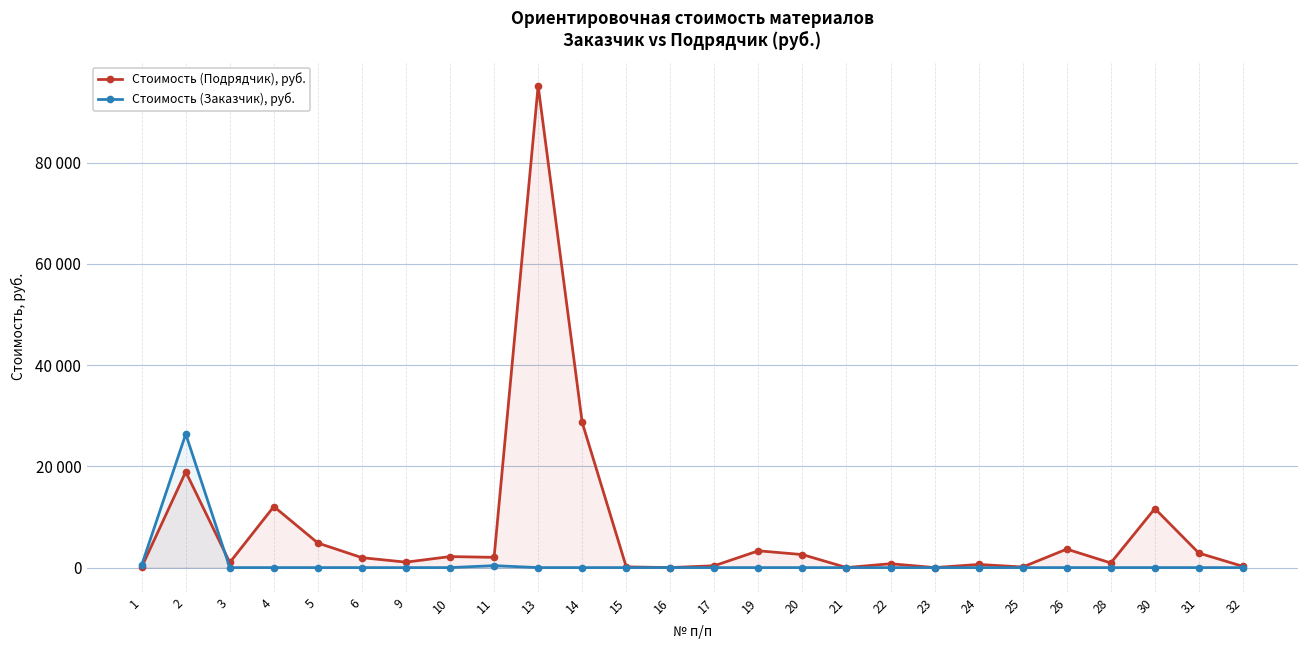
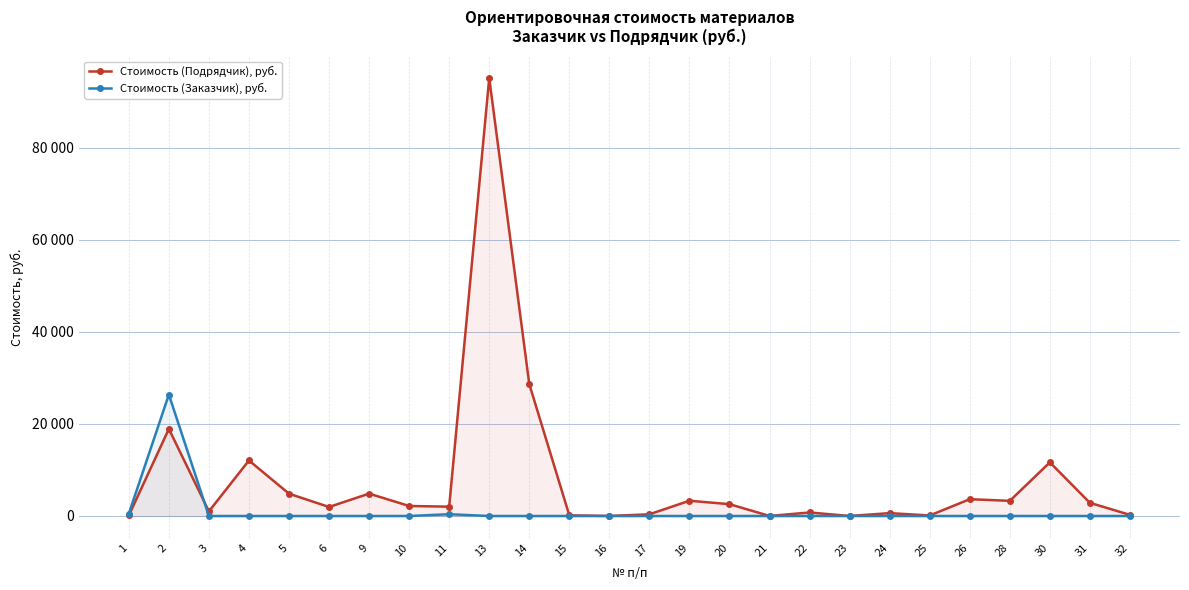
  {
    "Стоимость (Подрядчик), руб.": {
      "2": 19000,
      "3": 1000,
      "4": 12000,
      "5": 5000,
      "6": 2000,
-     "9": 1000,
+     "9": 5000,
      "10": 2000,
      "11": 2000,
      "13": 95000,
      "14": 29000,
      "19": 3000,
      "20": 3000,
      "22": 1000,
      "24": 1000,
      "26": 4000,
-     "28": 1000,
+     "28": 3000,
      "30": 12000,
      "31": 3000
    },
    "Стоимость (Заказчик), руб.": {
      "2": 26000,
      "3": 0,
      "4": 0,
      "5": 0,
      "6": 0,
      "9": 0,
      "10": 0,
      "11": 0,
      "13": 0,
      "14": 0,
      "19": 0,
      "20": 0,
      "22": 0,
      "24": 0,
      "26": 0,
      "28": 0,
      "30": 0,
      "31": 0
    }
  }
